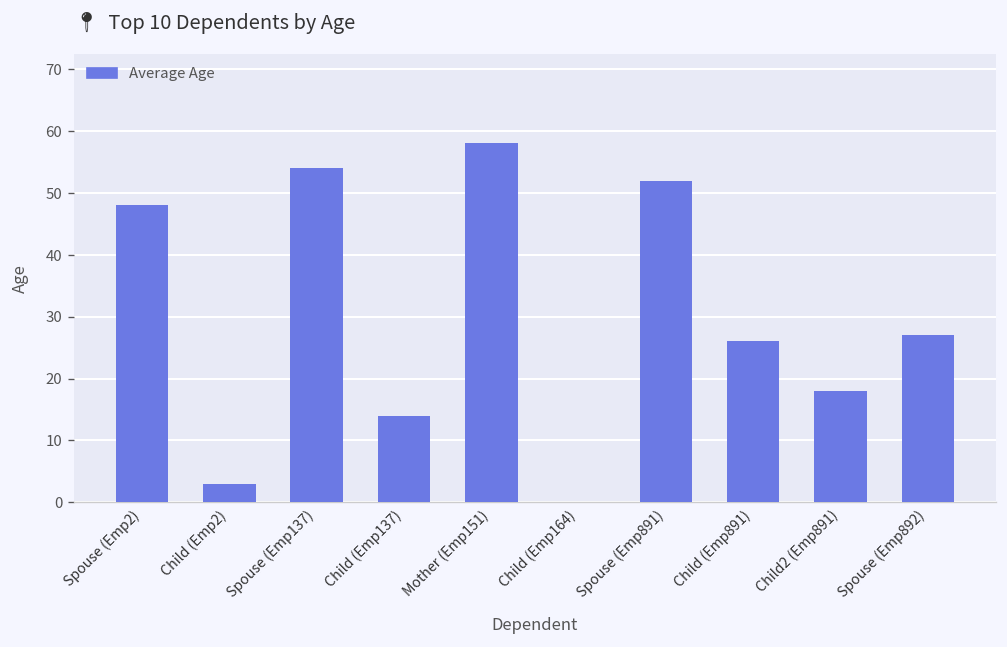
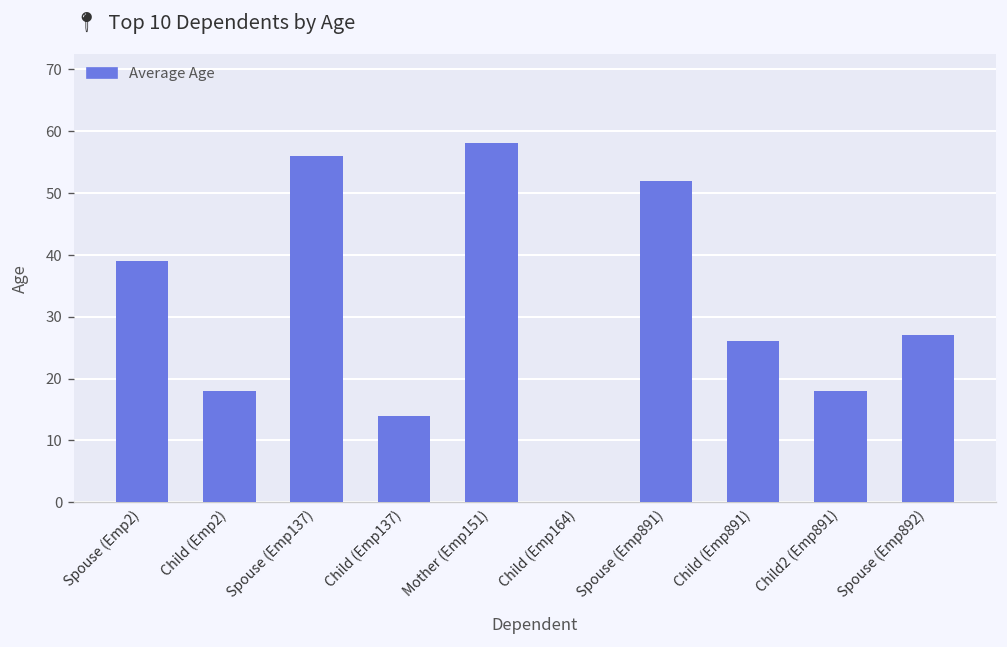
  {
-   "Spouse (Emp2)": 48,
-   "Child (Emp2)": 3,
-   "Spouse (Emp137)": 54,
+   "Spouse (Emp2)": 39,
+   "Child (Emp2)": 18,
+   "Spouse (Emp137)": 56,
    "Child (Emp137)": 14,
    "Mother (Emp151)": 58,
    "Child (Emp164)": 0,
    "Spouse (Emp891)": 52,
    "Child (Emp891)": 26,
    "Child2 (Emp891)": 18,
    "Spouse (Emp892)": 27
  }
